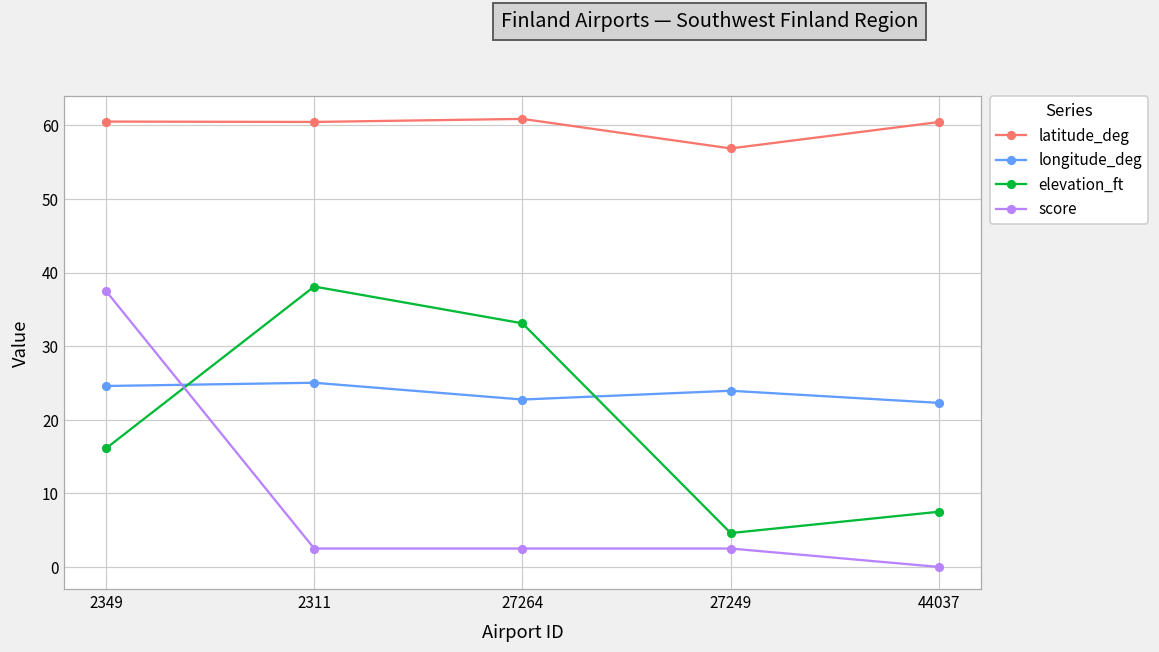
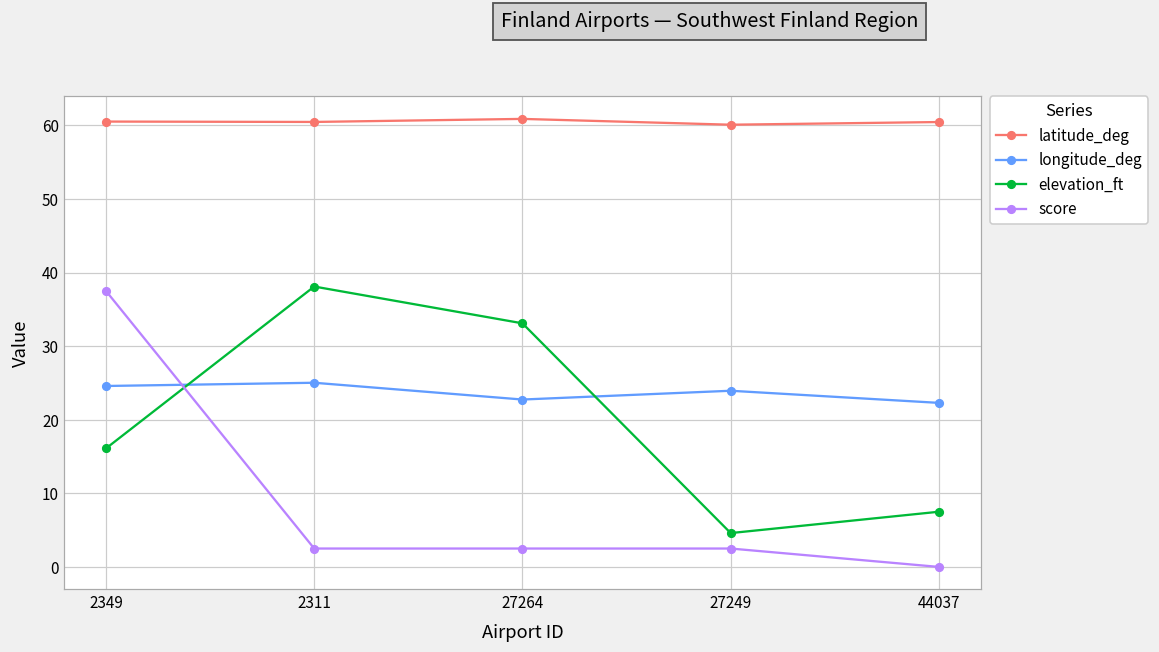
  {
    "latitude_deg": {
      "2349": 61,
      "2311": 60,
      "27264": 61,
-     "27249": 57,
+     "27249": 60,
      "44037": 60
    },
    "longitude_deg": {
      "2349": 25,
      "2311": 25,
      "27264": 23,
      "27249": 24,
      "44037": 22
    },
    "elevation_ft": {
      "2349": 16,
      "2311": 38,
      "27264": 33,
      "27249": 5,
      "44037": 8
    },
    "score": {
      "2349": 38,
      "2311": 3,
      "27264": 3,
      "27249": 3,
      "44037": 0
    }
  }
